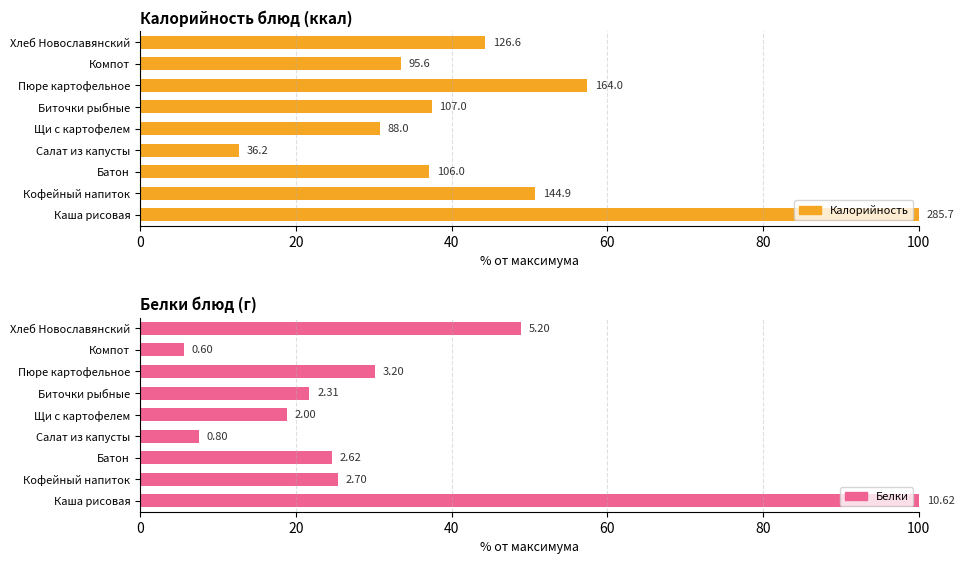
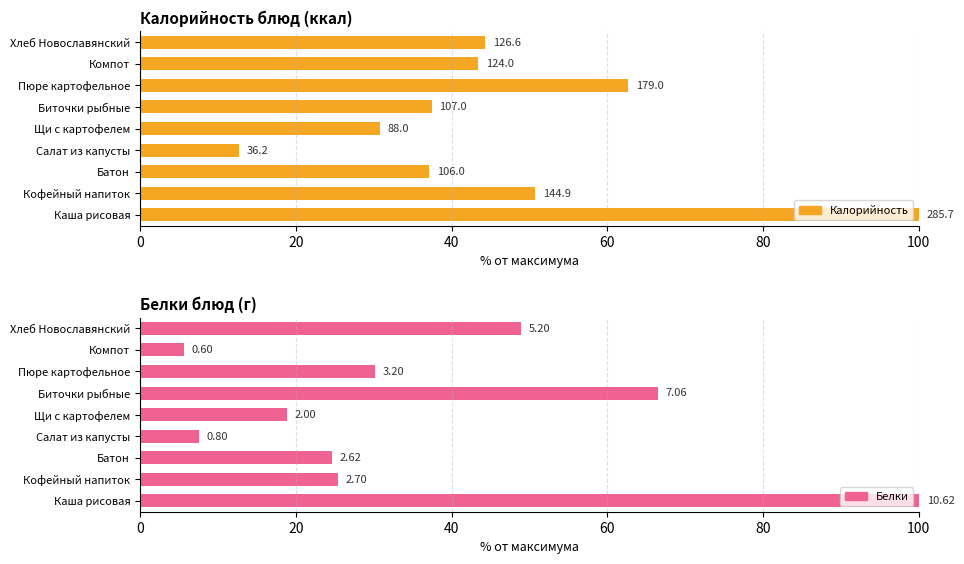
  {
    "Калорийность блюд (ккал)": {
-     "Компот": 95.6,
-     "Пюре картофельное": 164.0
+     "Компот": 124.0,
+     "Пюре картофельное": 179.0
    },
    "Белки блюд (г)": {
-     "Биточки рыбные": 2.31
+     "Биточки рыбные": 7.06
    }
  }
